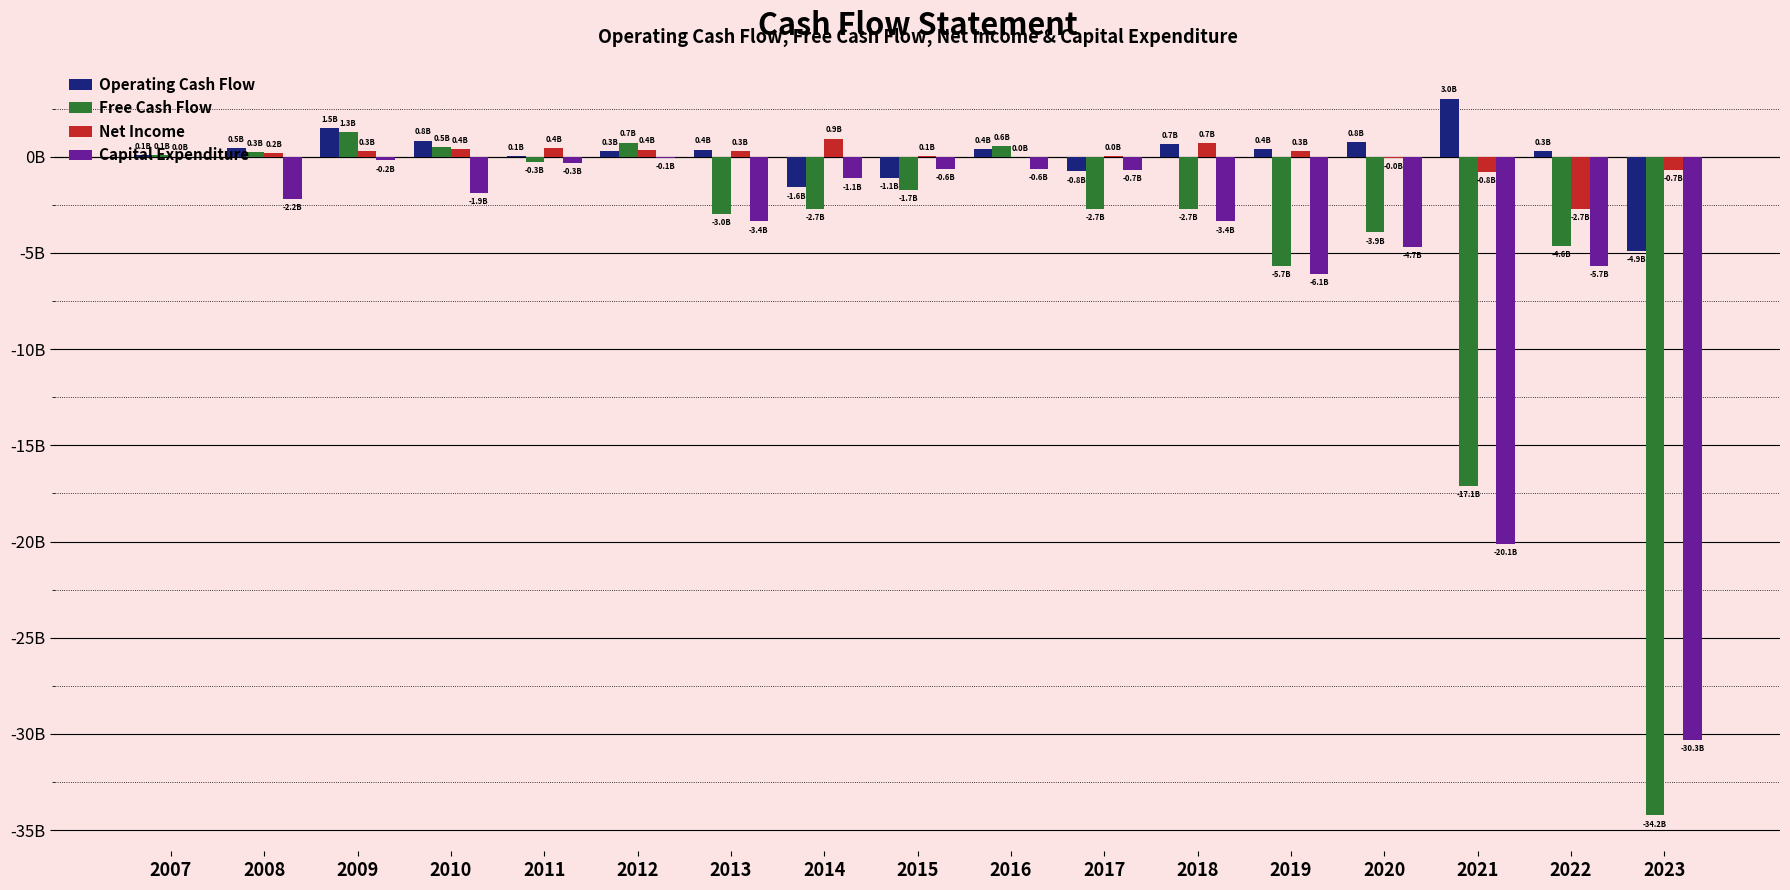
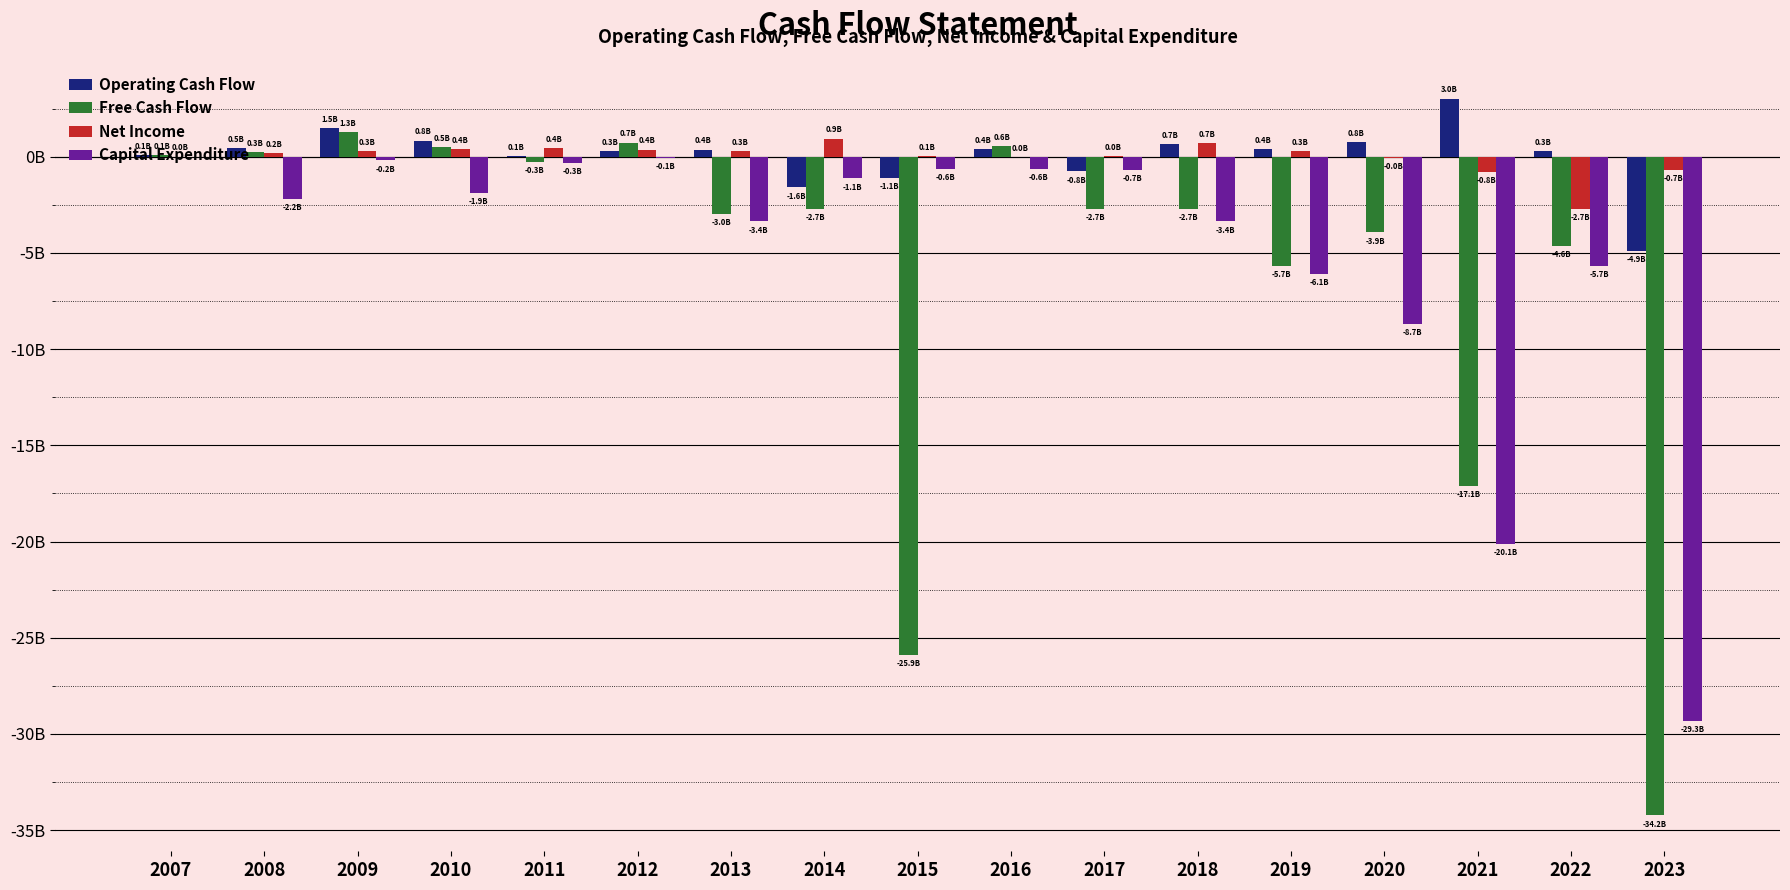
  {
    "Operating Cash Flow": {
      "2009": "1.5B",
      "2010": "0.8B",
      "2011": "0.1B",
      "2012": "0.3B",
      "2013": "0.4B",
      "2014": "-1.6B",
      "2015": "-1.1B",
      "2016": "0.4B",
      "2017": "-0.8B",
      "2018": "0.7B",
      "2019": "0.4B",
      "2020": "0.8B",
      "2021": "3.0B",
      "2022": "0.3B",
      "2023": "-4.9B"
    },
    "Free Cash Flow": {
      "2009": "1.3B",
      "2010": "0.5B",
      "2011": "-0.3B",
      "2012": "0.7B",
      "2013": "-3.0B",
      "2014": "-2.7B",
-     "2015": "-1.7B",
+     "2015": "-25.9B",
      "2016": "0.6B",
      "2017": "-2.7B",
      "2018": "-2.7B",
      "2019": "-5.7B",
      "2020": "-3.9B",
      "2021": "-17.1B",
      "2022": "-4.6B",
      "2023": "-34.2B"
    },
    "Net Income": {
      "2008": "0.2B",
      "2009": "0.3B",
      "2010": "0.4B",
      "2011": "0.4B",
      "2012": "0.4B",
      "2013": "0.3B",
      "2014": "0.9B",
      "2015": "0.1B",
      "2018": "0.7B",
      "2019": "0.3B",
      "2021": "-0.8B",
      "2022": "-2.7B",
      "2023": "-0.7B"
    },
    "Capital Expenditure": {
      "2008": "-2.2B",
      "2009": "-0.2B",
      "2010": "-1.9B",
      "2011": "-0.3B",
      "2012": "-0.1B",
      "2013": "-3.4B",
      "2014": "-1.1B",
      "2015": "-0.6B",
      "2016": "-0.6B",
      "2017": "-0.7B",
      "2018": "-3.4B",
      "2019": "-6.1B",
-     "2020": "-4.7B",
+     "2020": "-8.7B",
      "2021": "-20.1B",
      "2022": "-5.7B",
-     "2023": "-30.3B"
+     "2023": "-29.3B"
    }
  }
